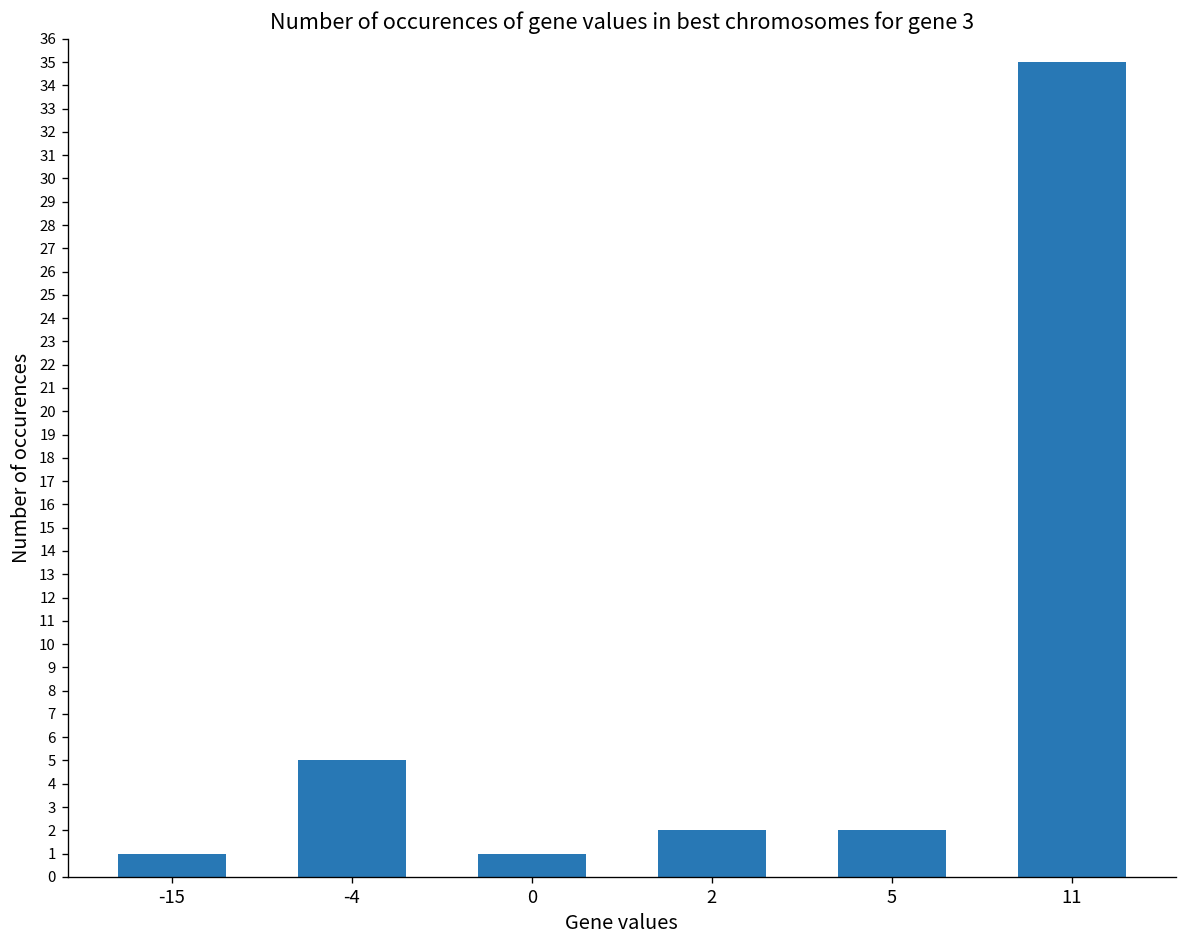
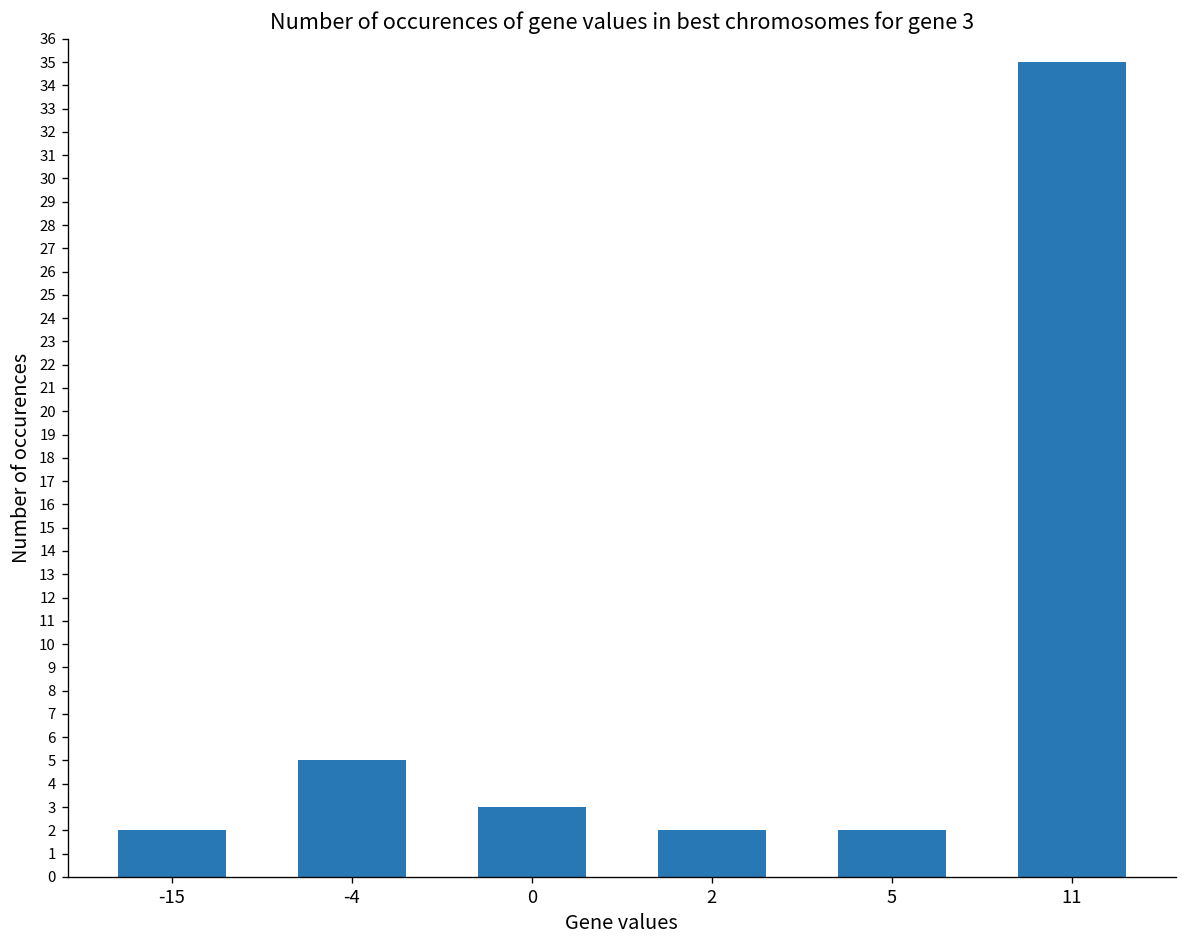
  {
-   "-15": 1,
+   "-15": 2,
    "-4": 5,
-   "0": 1,
+   "0": 3,
    "2": 2,
    "5": 2,
    "11": 35
  }
